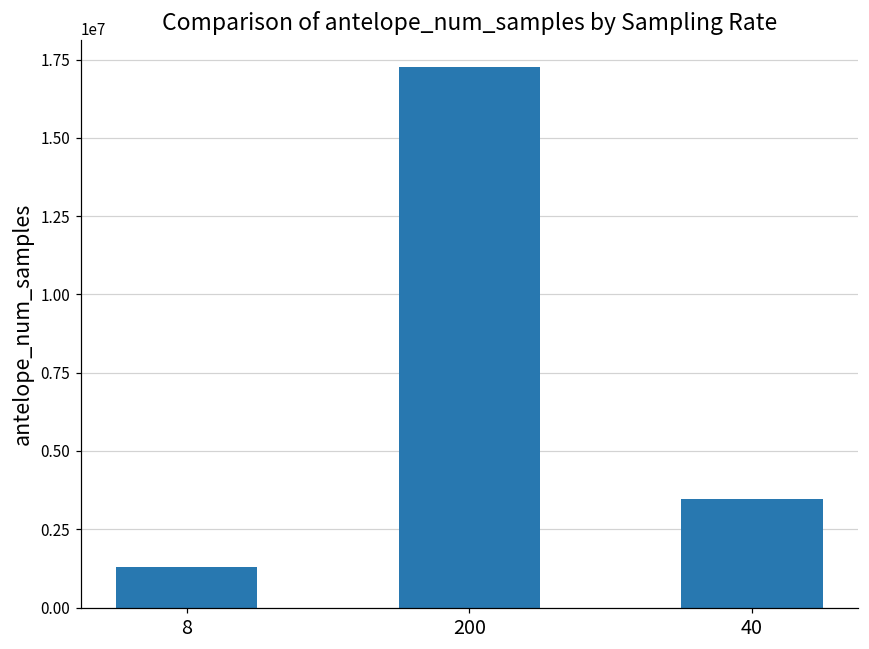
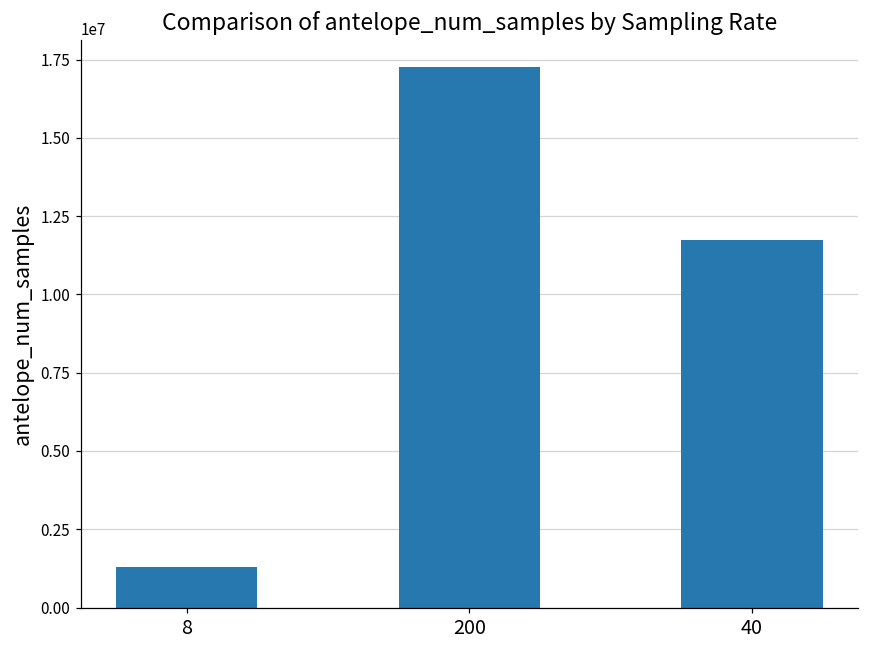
  {
    "8": 1300000,
    "200": 17300000,
-   "40": 3500000
+   "40": 11700000
  }
